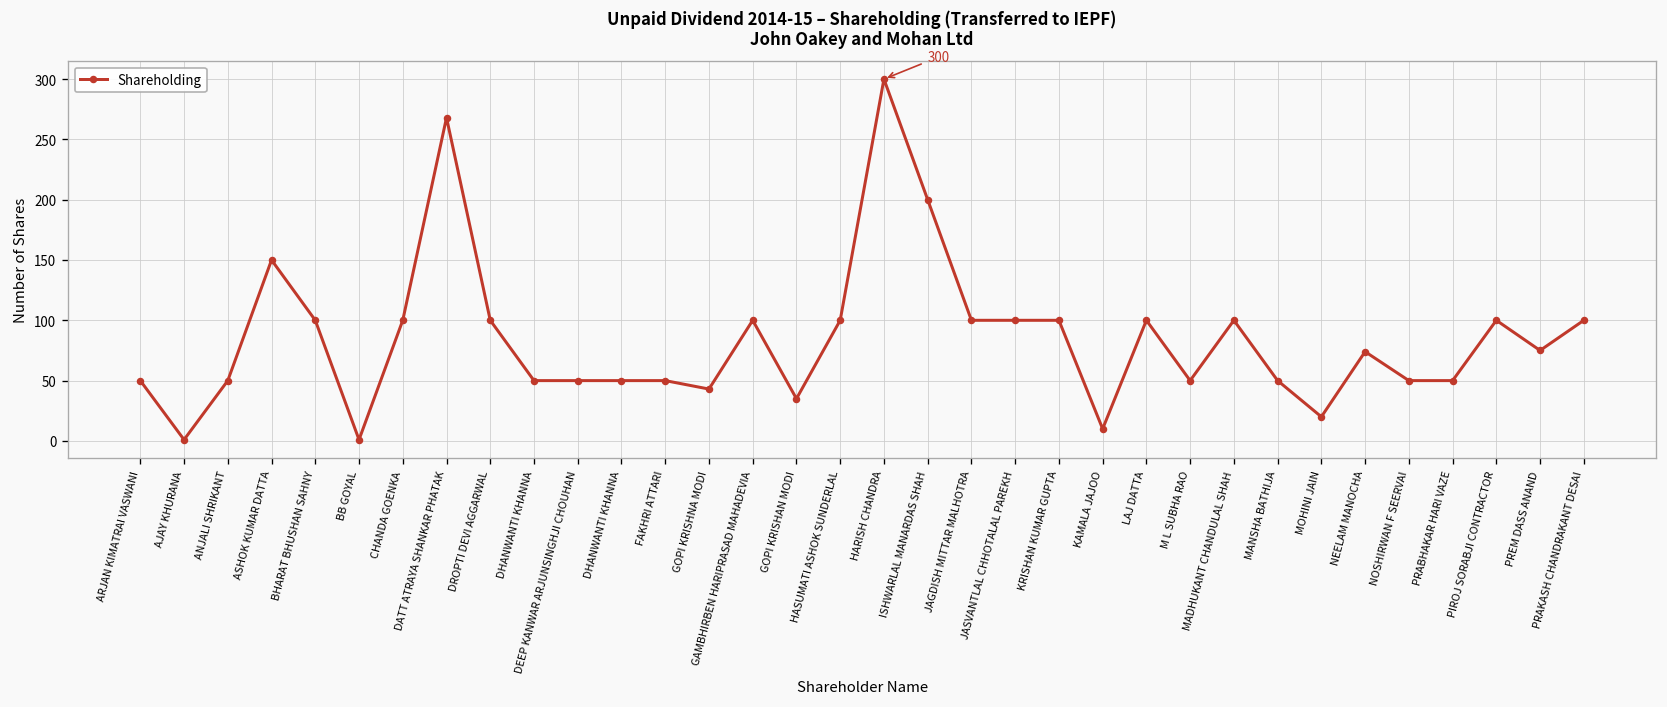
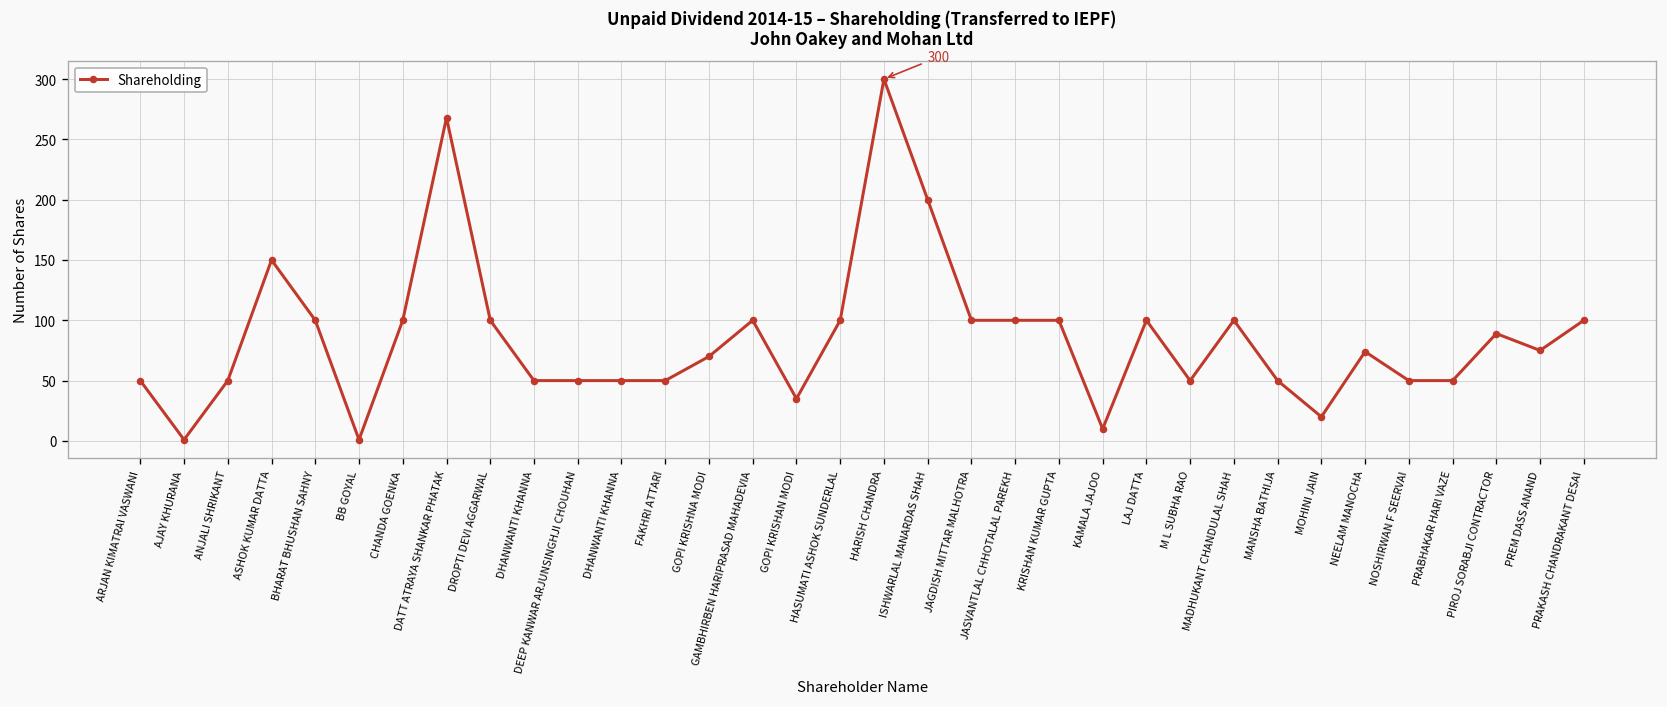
  {
    "ARJAN KIMATRAI VASWANI": 50,
    "AJAY KHURANA": 1,
    "ANJALI SHRIKANT": 50,
    "ASHOK KUMAR DATTA": 150,
    "BHARAT BHUSHAN SAHNY": 100,
    "BB GOYAL": 1,
    "CHANDA GOENKA": 100,
    "DATT ATRAYA SHANKAR PHATAK": 268,
    "DROPTI DEVI AGGARWAL": 100,
    "DEEP KANWAR ARJUNSINGHJI CHOUHAN": 50,
    "FAKHRI ATTARI": 50,
-   "GOPI KRISHNA MODI": 43,
+   "GOPI KRISHNA MODI": 70,
    "GAMBHIRBEN HARIPRASAD MAHADEVIA": 100,
    "GOPI KRISHAN MODI": 35,
    "HASUMATI ASHOK SUNDERLAL": 100,
    "ISHWARLAL MANARDAS SHAH": 200,
    "JAGDISH MITTAR MALHOTRA": 100,
    "JASVANTLAL CHHOTALAL PAREKH": 100,
    "KRISHAN KUMAR GUPTA": 100,
    "KAMALA JAJOO": 10,
    "LAJ DATTA": 100,
    "M L SUBHA RAO": 50,
    "MADHUKANT CHANDULAL SHAH": 100,
    "MANSHA BATHIJA": 50,
    "MOHINI JAIN": 20,
    "NEELAM MANOCHA": 74,
    "NOSHIRWAN F SEERVAI": 50,
    "PRABHAKAR HARI VAZE": 50,
-   "PIROJ SORABJI CONTRACTOR": 100,
+   "PIROJ SORABJI CONTRACTOR": 89,
    "PREM DASS ANAND": 75,
    "PRAKASH CHANDRAKANT DESAI": 100
  }
